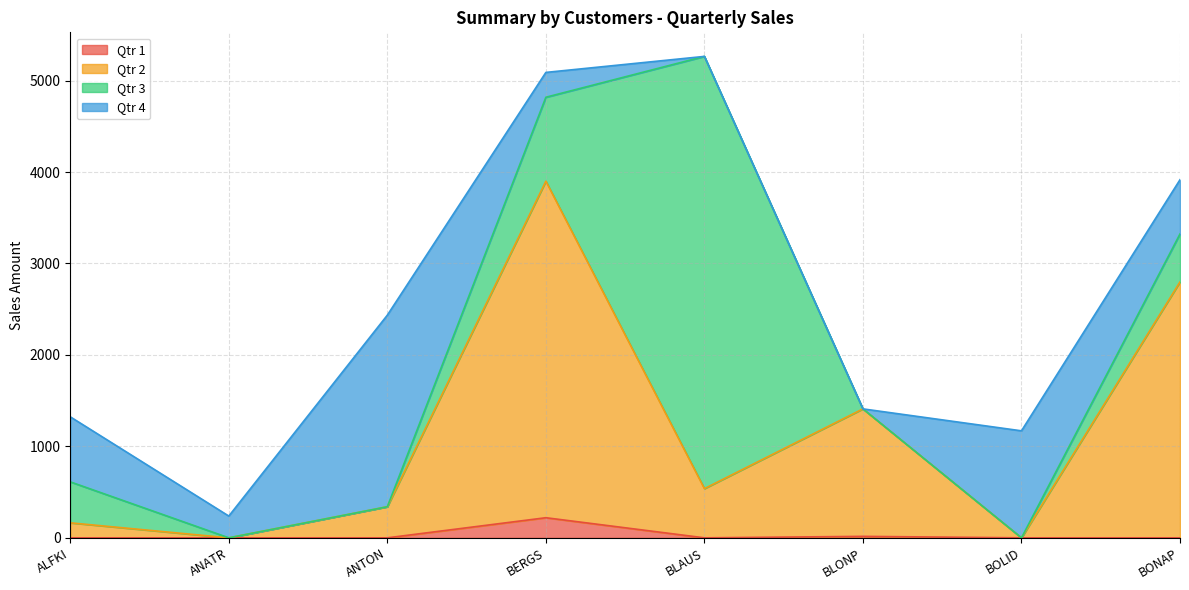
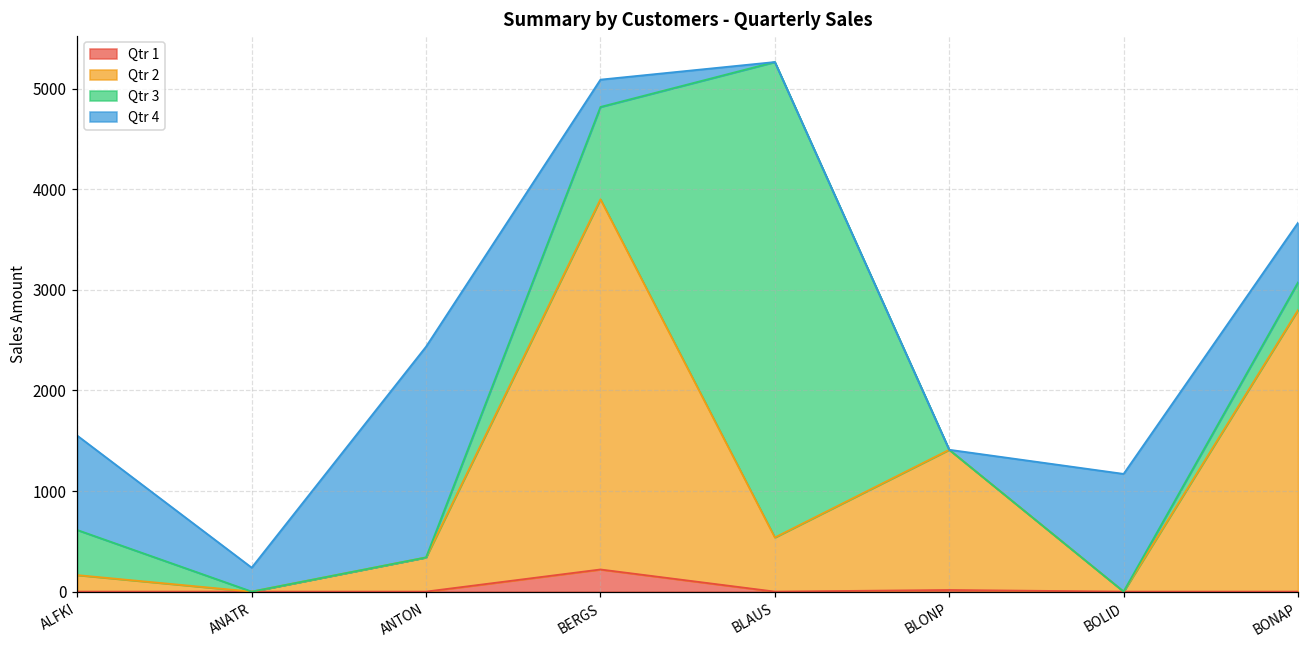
  {
    "Qtr 1": {
      "ALFKI": 0,
      "ANTON": 0,
      "BERGS": 200,
      "BLAUS": 0,
      "BLONP": 0,
      "BONAP": 0
    },
    "Qtr 2": {
      "ALFKI": 200,
      "BERGS": 3700,
      "BLAUS": 500,
      "BONAP": 2800
    },
    "Qtr 3": {
      "ALFKI": 400,
      "BERGS": 900,
-     "BONAP": 500
+     "BONAP": 300
    },
    "Qtr 4": {
-     "ALFKI": 700,
+     "ALFKI": 900,
      "ANATR": 200,
      "ANTON": 2100,
      "BERGS": 300,
      "BOLID": 1200,
      "BONAP": 600
    }
  }
